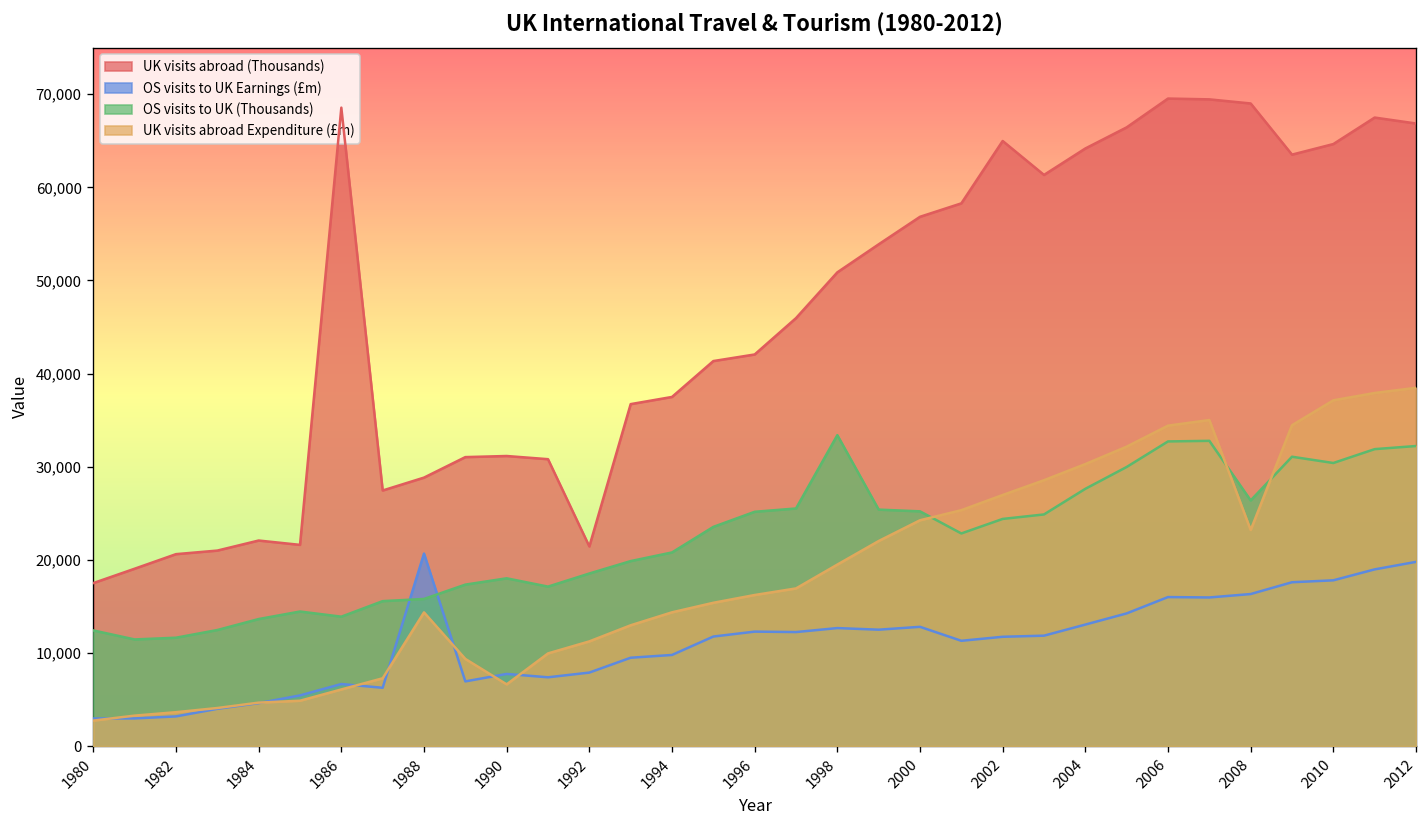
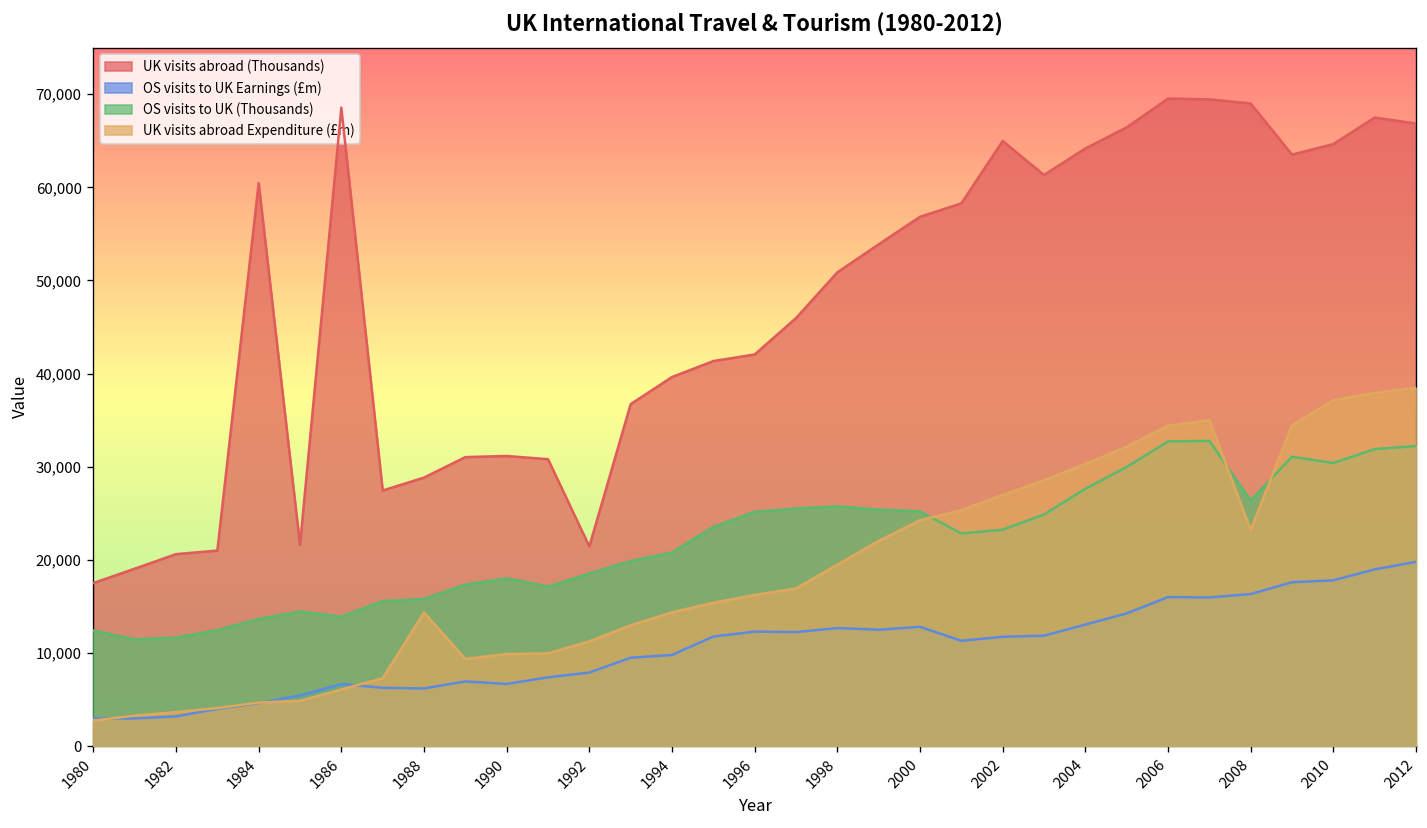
  {
    "UK visits abroad (Thousands)": {
      "1980": "18,000",
      "1982": "21,000",
-     "1984": "22,000",
+     "1984": "60,000",
      "1988": "29,000",
      "1990": "31,000",
      "1992": "21,000",
-     "1994": "37,000",
+     "1994": "40,000",
      "1996": "42,000",
      "1998": "51,000",
      "2000": "57,000",
      "2002": "65,000",
      "2004": "64,000",
      "2006": "70,000",
      "2008": "69,000",
      "2010": "65,000",
      "2012": "67,000"
    },
    "OS visits to UK Earnings (£m)": {
      "1982": "3,000",
      "1986": "7,000",
-     "1988": "21,000",
-     "1990": "8,000",
+     "1988": "6,000",
+     "1990": "7,000",
      "1992": "8,000",
      "1994": "10,000",
      "1996": "12,000",
      "1998": "13,000",
      "2000": "13,000",
      "2002": "12,000",
      "2004": "13,000",
      "2006": "16,000",
      "2008": "16,000",
      "2010": "18,000",
      "2012": "20,000"
    },
    "OS visits to UK (Thousands)": {
      "1980": "12,000",
      "1982": "12,000",
      "1984": "14,000",
      "1986": "14,000",
      "1988": "16,000",
      "1990": "18,000",
      "1992": "19,000",
      "1994": "21,000",
      "1996": "25,000",
-     "1998": "33,000",
+     "1998": "26,000",
      "2000": "25,000",
-     "2002": "24,000",
+     "2002": "23,000",
      "2004": "28,000",
      "2006": "33,000",
      "2008": "26,000",
      "2010": "30,000",
      "2012": "32,000"
    },
    "UK visits abroad Expenditure (£m)": {
      "1982": "4,000",
      "1986": "6,000",
      "1988": "14,000",
-     "1990": "7,000",
+     "1990": "10,000",
      "1992": "11,000",
      "1994": "14,000",
      "1996": "16,000",
      "1998": "19,000",
      "2000": "24,000",
      "2002": "27,000",
      "2004": "30,000",
      "2006": "34,000",
      "2008": "23,000",
      "2010": "37,000",
      "2012": "38,000"
    }
  }
